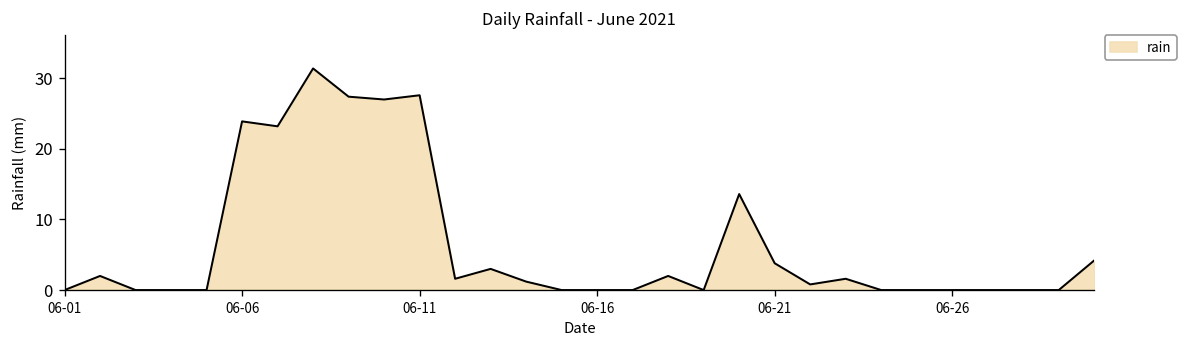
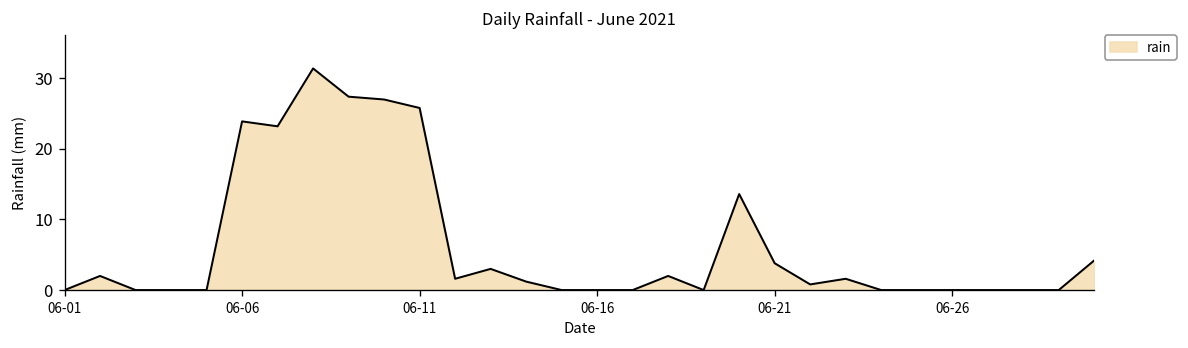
  {
    "06-01": 0,
    "06-06": 24,
-   "06-11": 28,
+   "06-11": 26,
    "06-16": 0,
    "06-21": 4,
    "06-26": 0
  }
